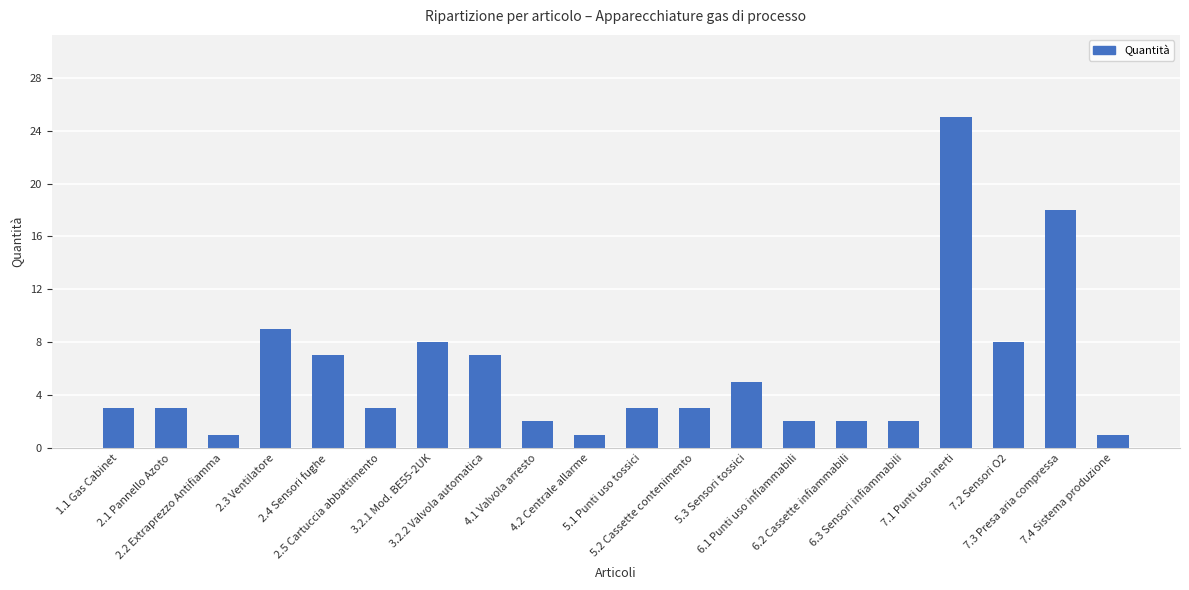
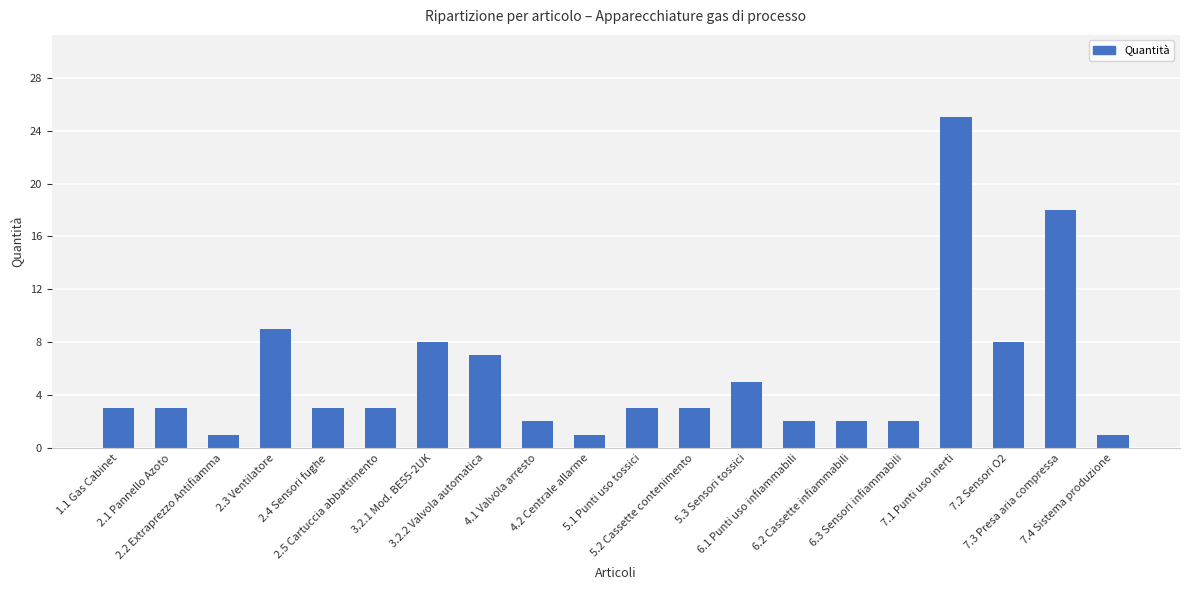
  {
    "1.1 Gas Cabinet": 3,
    "2.1 Pannello Azoto": 3,
    "2.2 Extraprezzo Antifiamma": 1,
    "2.3 Ventilatore": 9,
-   "2.4 Sensori fughe": 7,
+   "2.4 Sensori fughe": 3,
    "2.5 Cartuccia abbattimento": 3,
    "3.2.1 Mod. BE55-2UK": 8,
    "3.2.2 Valvola automatica": 7,
    "4.1 Valvola arresto": 2,
    "4.2 Centrale allarme": 1,
    "5.1 Punti uso tossici": 3,
    "5.2 Cassette contenimento": 3,
    "5.3 Sensori tossici": 5,
    "6.1 Punti uso infiammabili": 2,
    "6.2 Cassette infiammabili": 2,
    "6.3 Sensori infiammabili": 2,
    "7.1 Punti uso inerti": 25,
    "7.2 Sensori O2": 8,
    "7.3 Presa aria compressa": 18,
    "7.4 Sistema produzione": 1
  }
